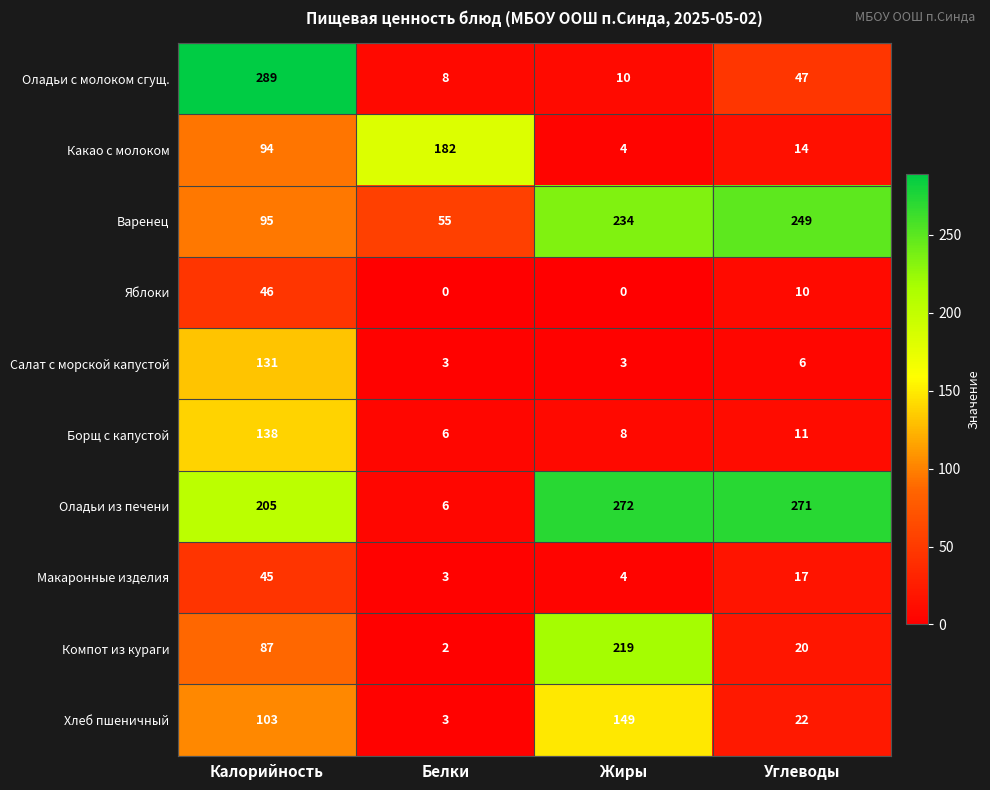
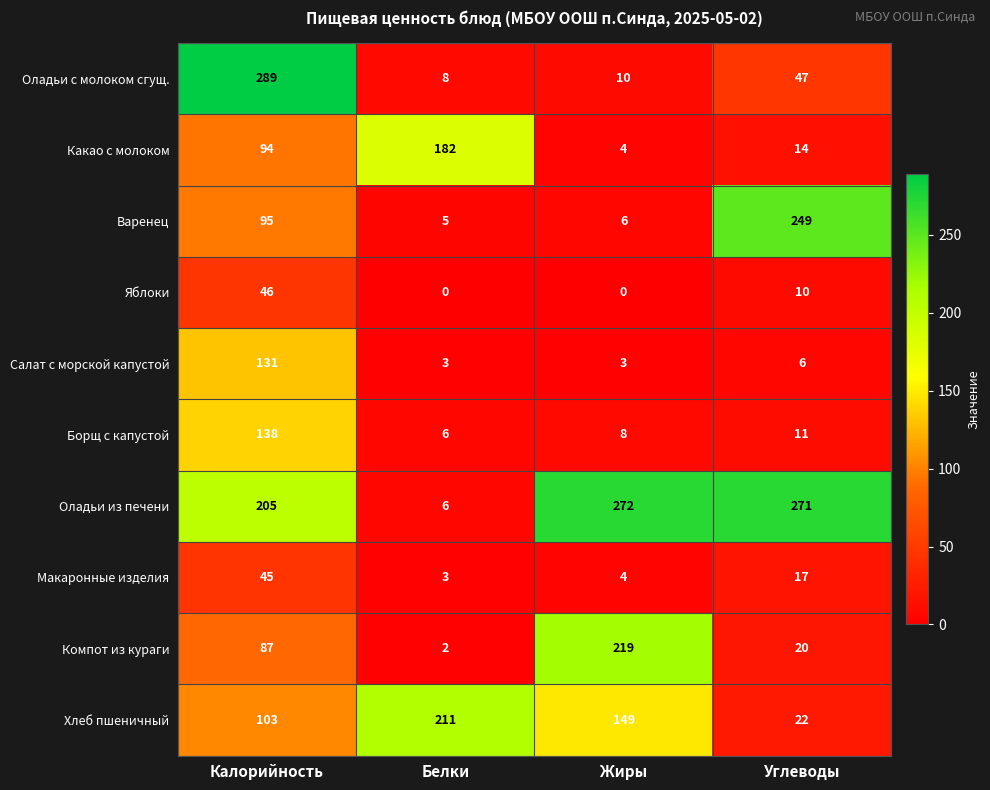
  {
    "Оладьи с молоком сгущ.": {
      "Калорийность": 289,
      "Белки": 8,
      "Жиры": 10,
      "Углеводы": 47
    },
    "Какао с молоком": {
      "Калорийность": 94,
      "Белки": 182,
      "Жиры": 4,
      "Углеводы": 14
    },
    "Варенец": {
      "Калорийность": 95,
-     "Белки": 55,
-     "Жиры": 234,
+     "Белки": 5,
+     "Жиры": 6,
      "Углеводы": 249
    },
    "Яблоки": {
      "Калорийность": 46,
      "Белки": 0,
      "Жиры": 0,
      "Углеводы": 10
    },
    "Салат с морской капустой": {
      "Калорийность": 131,
      "Белки": 3,
      "Жиры": 3,
      "Углеводы": 6
    },
    "Борщ с капустой": {
      "Калорийность": 138,
      "Белки": 6,
      "Жиры": 8,
      "Углеводы": 11
    },
    "Оладьи из печени": {
      "Калорийность": 205,
      "Белки": 6,
      "Жиры": 272,
      "Углеводы": 271
    },
    "Макаронные изделия": {
      "Калорийность": 45,
      "Белки": 3,
      "Жиры": 4,
      "Углеводы": 17
    },
    "Компот из кураги": {
      "Калорийность": 87,
      "Белки": 2,
      "Жиры": 219,
      "Углеводы": 20
    },
    "Хлеб пшеничный": {
      "Калорийность": 103,
-     "Белки": 3,
+     "Белки": 211,
      "Жиры": 149,
      "Углеводы": 22
    }
  }
